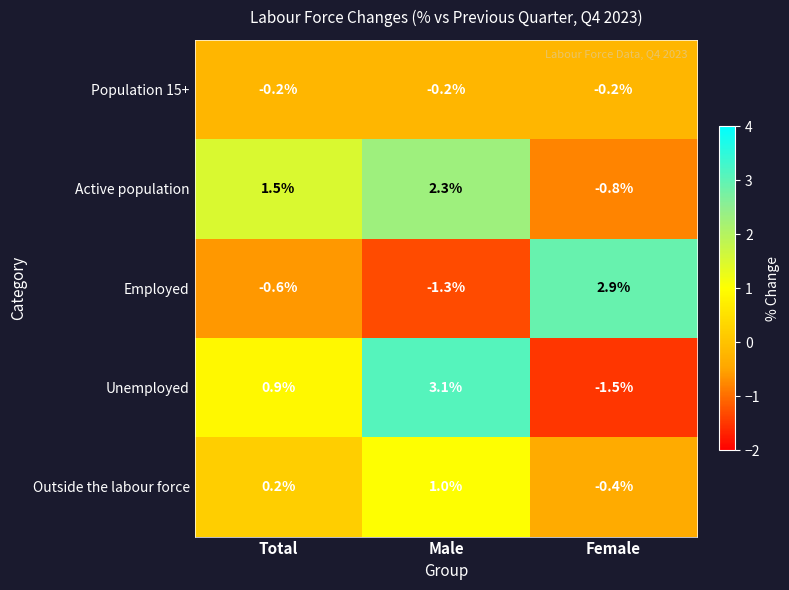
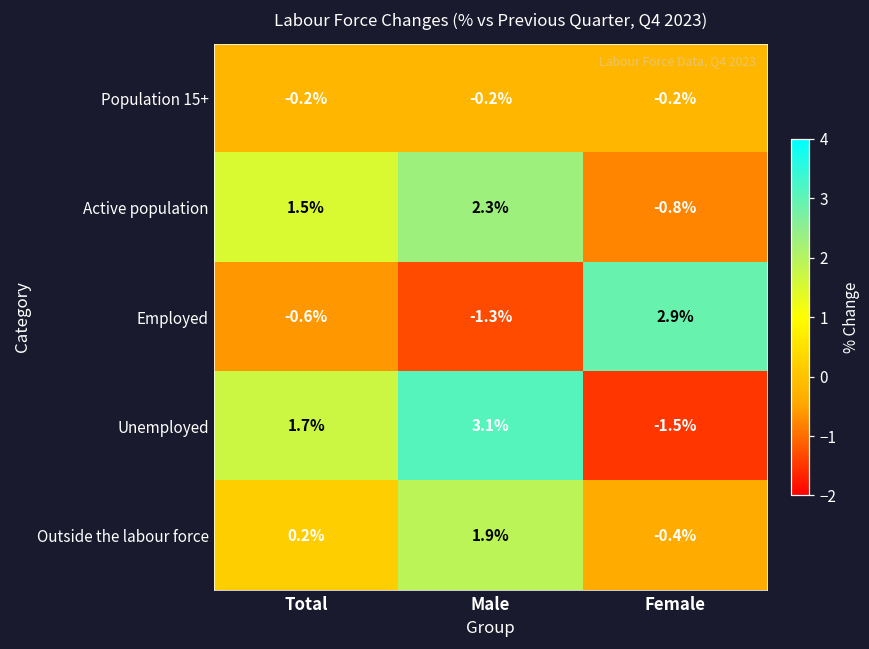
  {
    "Population 15+": {
      "Total": "-0.2%",
      "Male": "-0.2%"
    },
    "Active population": {
      "Total": "1.5%",
      "Male": "2.3%",
      "Female": "-0.8%"
    },
    "Employed": {
      "Total": "-0.6%",
      "Male": "-1.3%",
      "Female": "2.9%"
    },
    "Unemployed": {
-     "Total": "0.9%",
+     "Total": "1.7%",
      "Male": "3.1%",
      "Female": "-1.5%"
    },
    "Outside the labour force": {
      "Total": "0.2%",
-     "Male": "1.0%",
+     "Male": "1.9%",
      "Female": "-0.4%"
    }
  }
